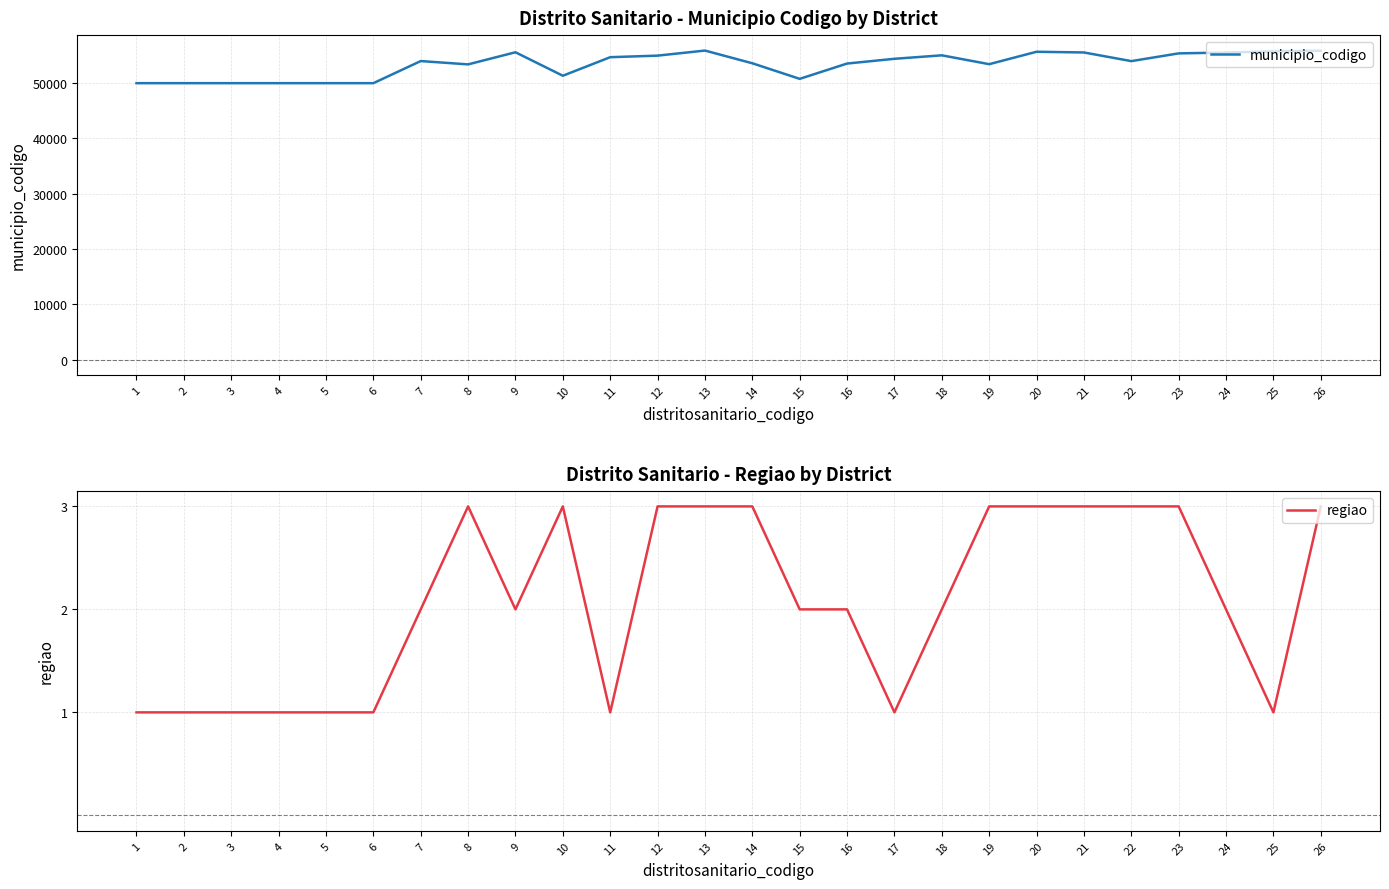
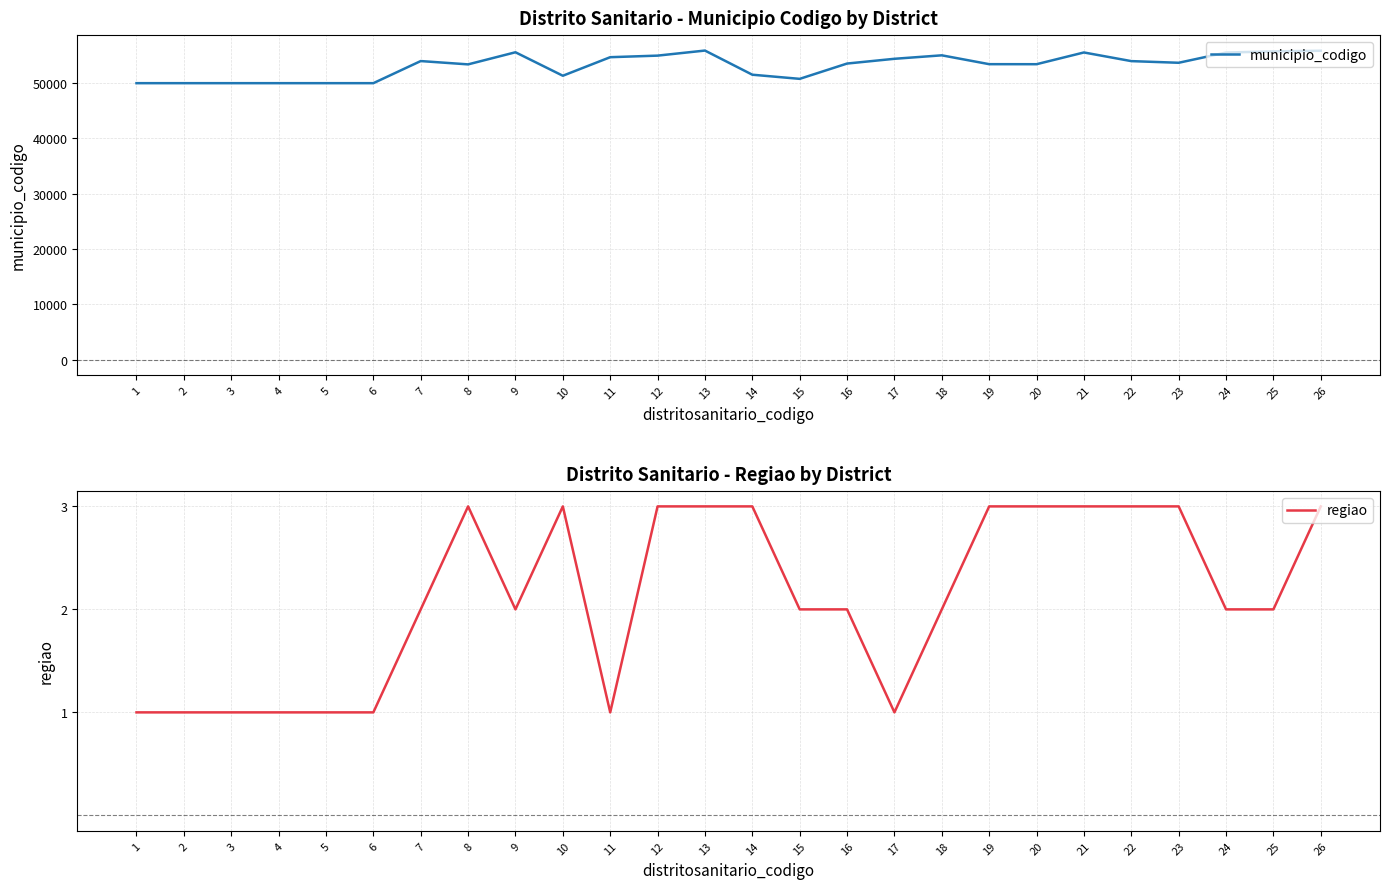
  {
    "Distrito Sanitario - Municipio Codigo by District": {
      "1": 50000,
      "2": 50000,
      "3": 50000,
      "4": 50000,
      "5": 50000,
      "6": 50000,
      "7": 54000,
      "8": 53000,
      "9": 56000,
      "10": 51000,
      "11": 55000,
      "12": 55000,
      "13": 56000,
-     "14": 54000,
+     "14": 52000,
      "15": 51000,
      "16": 54000,
      "17": 54000,
      "18": 55000,
      "19": 53000,
-     "20": 56000,
+     "20": 53000,
      "21": 56000,
      "22": 54000,
-     "23": 55000
+     "23": 54000
    },
    "Distrito Sanitario - Regiao by District": {
      "1": 1,
      "2": 1,
      "3": 1,
      "4": 1,
      "5": 1,
      "6": 1,
      "7": 2,
      "8": 3,
      "9": 2,
      "10": 3,
      "11": 1,
      "12": 3,
      "13": 3,
      "14": 3,
      "15": 2,
      "16": 2,
      "17": 1,
      "18": 2,
      "19": 3,
      "20": 3,
      "21": 3,
      "22": 3,
      "23": 3,
      "24": 2,
-     "25": 1
+     "25": 2
    }
  }
